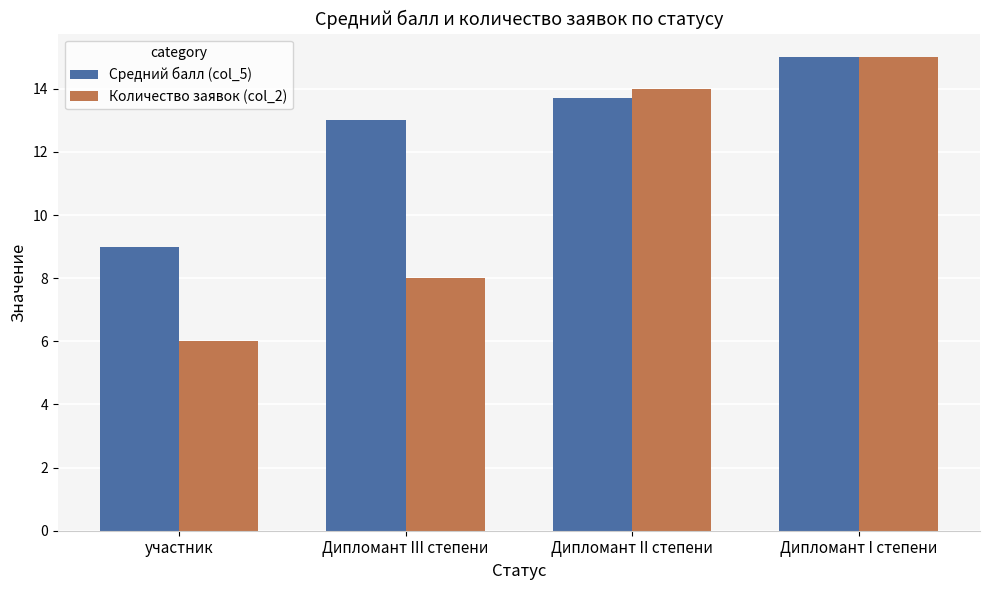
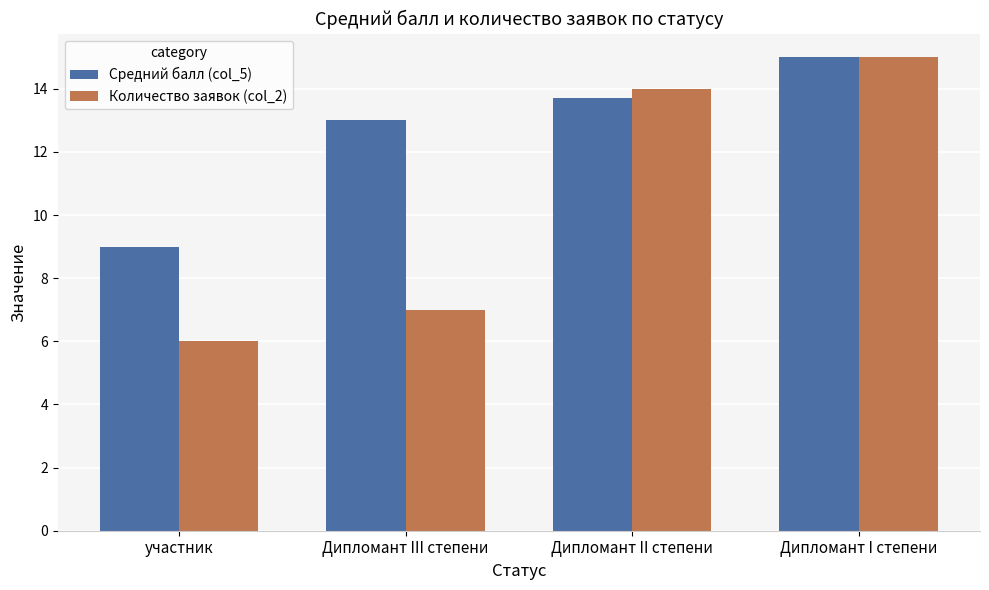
  {
    "Средний балл (col_5)": {
      "участник": 9,
      "Дипломант III степени": 13,
      "Дипломант II степени": 13.7,
      "Дипломант I степени": 15
    },
    "Количество заявок (col_2)": {
      "участник": 6,
-     "Дипломант III степени": 8,
+     "Дипломант III степени": 7,
      "Дипломант II степени": 14,
      "Дипломант I степени": 15
    }
  }
